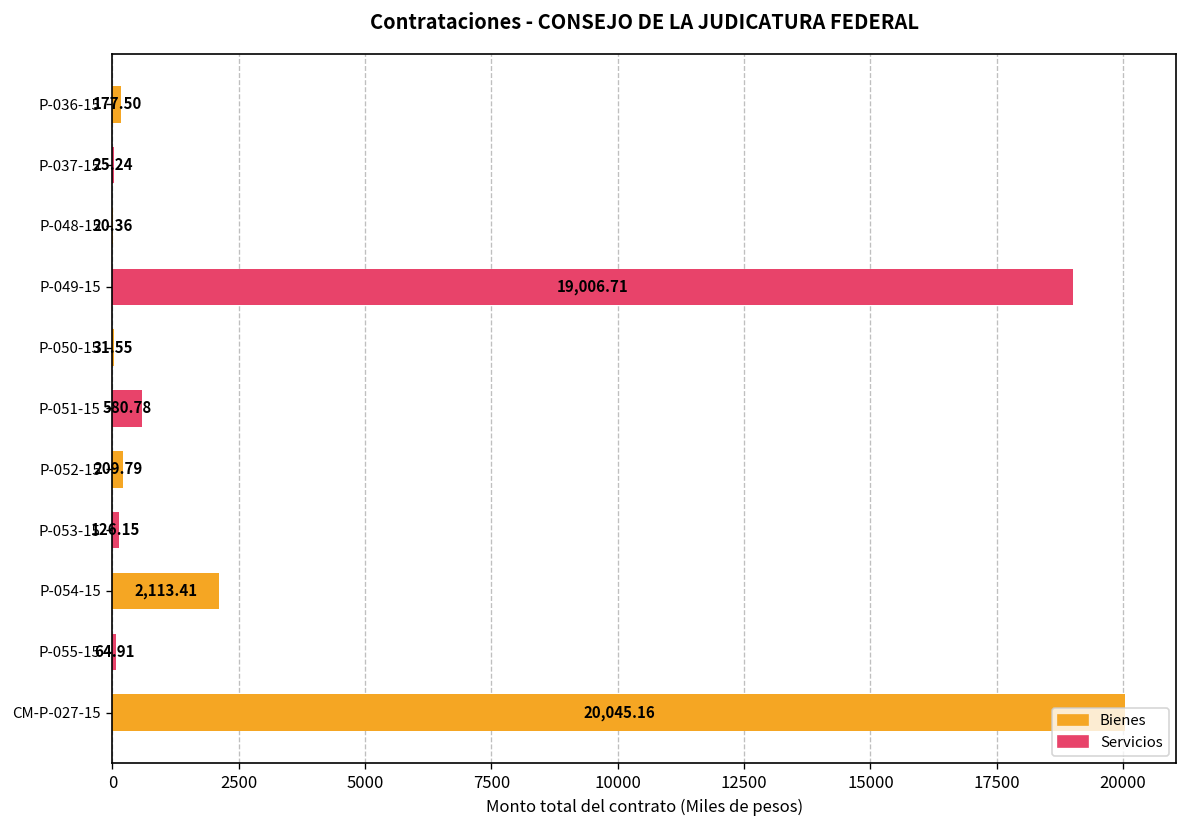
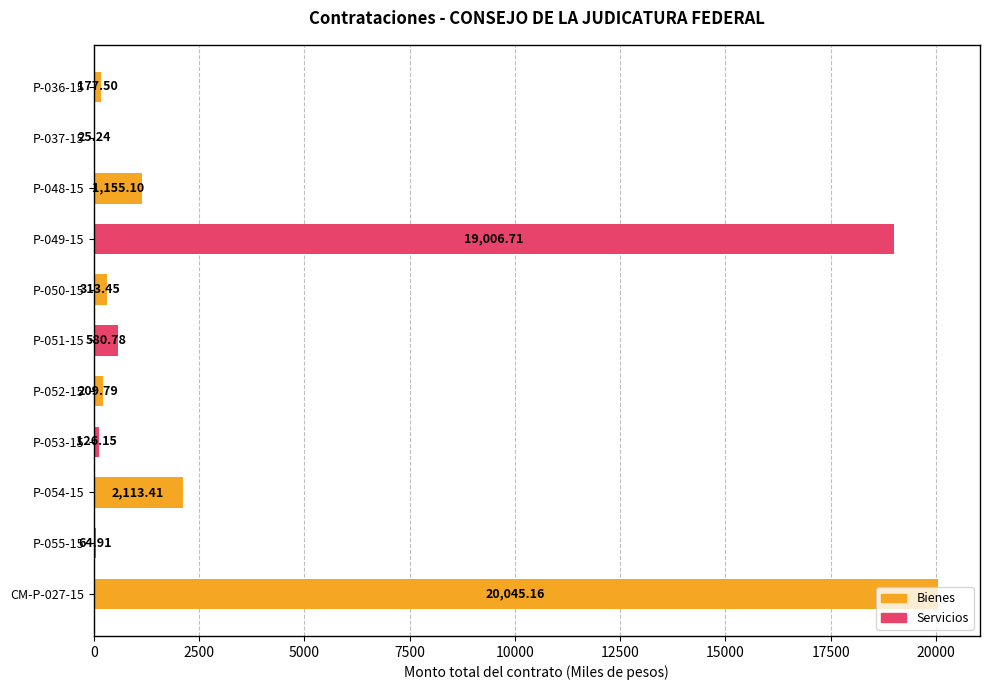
  {
    "P-036-15": "177.50",
    "P-037-15": "25.24",
-   "P-048-15": "20.36",
+   "P-048-15": "1,155.10",
    "P-049-15": "19,006.71",
-   "P-050-15": "31.55",
+   "P-050-15": "313.45",
    "P-051-15": "580.78",
    "P-052-15": "209.79",
    "P-053-15": "126.15",
    "P-054-15": "2,113.41",
    "P-055-15": "64.91"
  }
